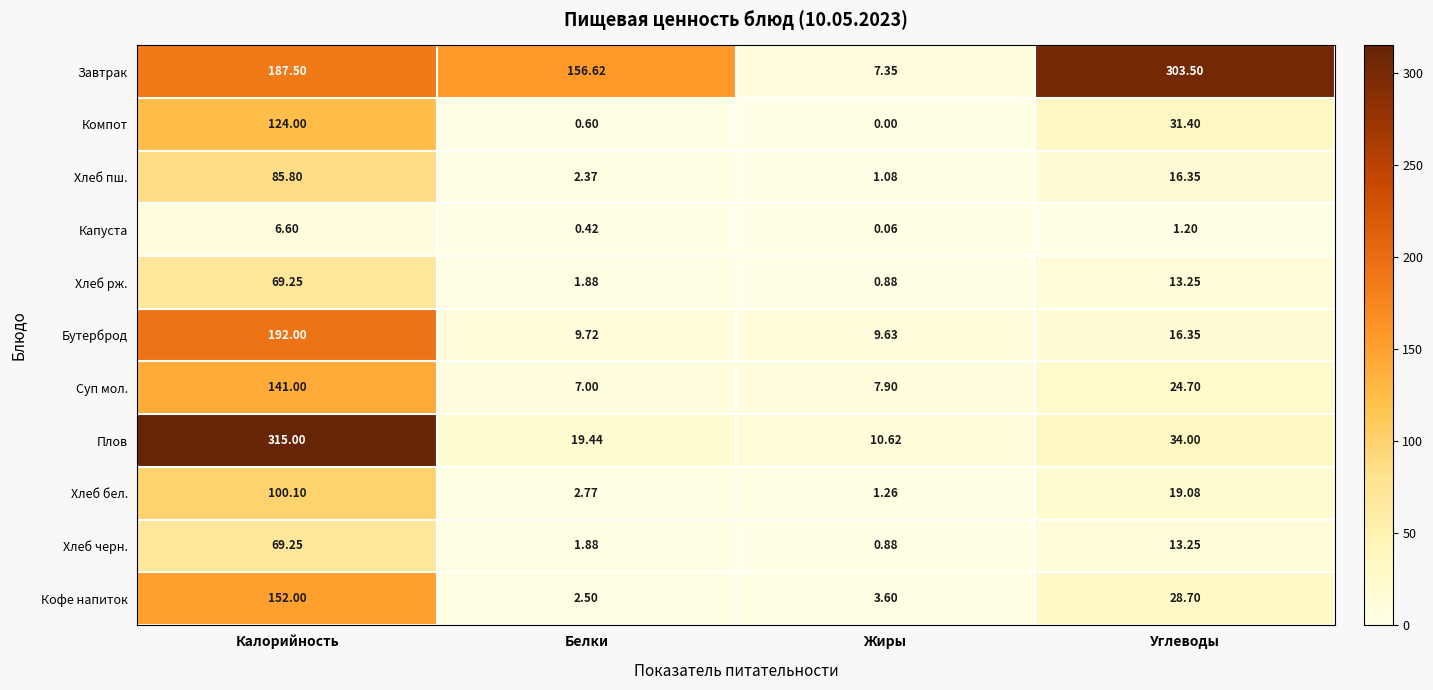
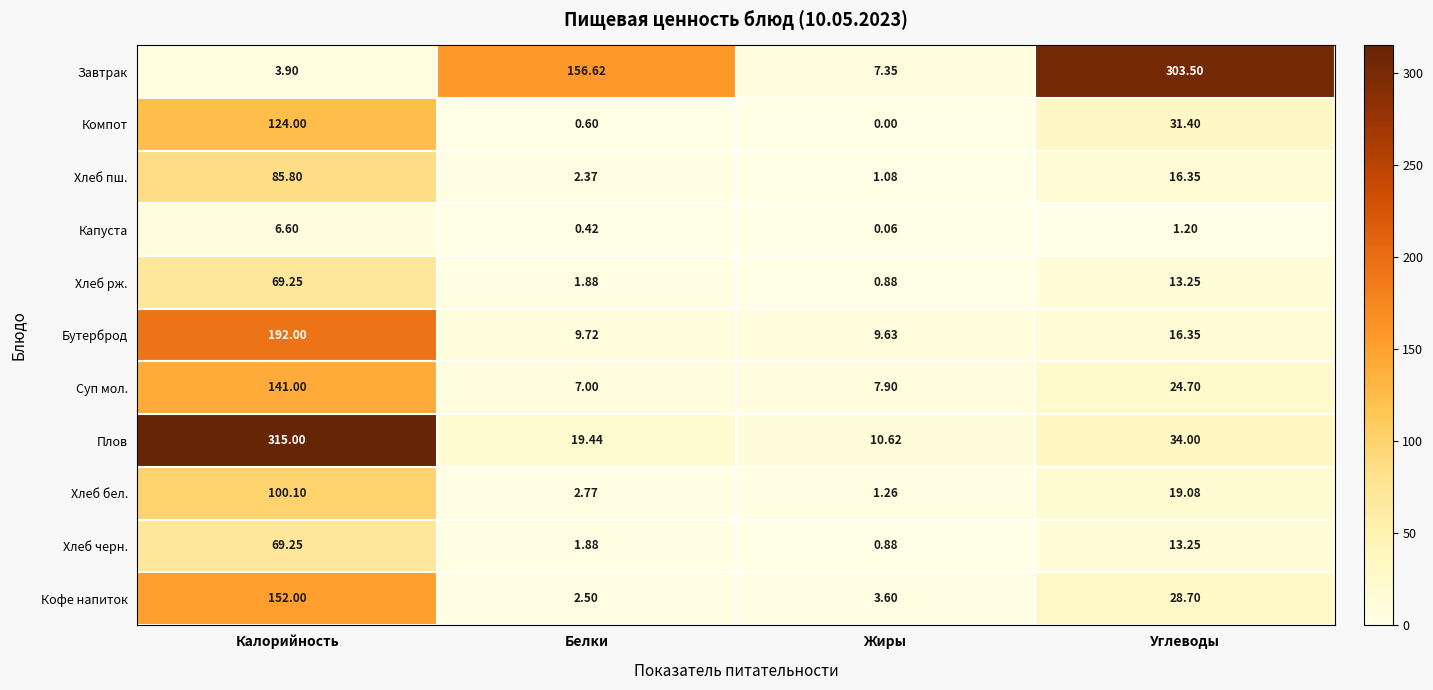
  {
    "Завтрак": {
-     "Калорийность": 187.50,
+     "Калорийность": 3.90,
      "Белки": 156.62,
      "Жиры": 7.35,
      "Углеводы": 303.50
    },
    "Компот": {
      "Калорийность": 124.00,
      "Белки": 0.60,
      "Жиры": 0.00,
      "Углеводы": 31.40
    },
    "Хлеб пш.": {
      "Калорийность": 85.80,
      "Белки": 2.37,
      "Жиры": 1.08,
      "Углеводы": 16.35
    },
    "Капуста": {
      "Калорийность": 6.60,
      "Белки": 0.42,
      "Жиры": 0.06,
      "Углеводы": 1.20
    },
    "Хлеб рж.": {
      "Калорийность": 69.25,
      "Белки": 1.88,
      "Жиры": 0.88,
      "Углеводы": 13.25
    },
    "Бутерброд": {
      "Калорийность": 192.00,
      "Белки": 9.72,
      "Жиры": 9.63,
      "Углеводы": 16.35
    },
    "Суп мол.": {
      "Калорийность": 141.00,
      "Белки": 7.00,
      "Жиры": 7.90,
      "Углеводы": 24.70
    },
    "Плов": {
      "Калорийность": 315.00,
      "Белки": 19.44,
      "Жиры": 10.62,
      "Углеводы": 34.00
    },
    "Хлеб бел.": {
      "Калорийность": 100.10,
      "Белки": 2.77,
      "Жиры": 1.26,
      "Углеводы": 19.08
    },
    "Хлеб черн.": {
      "Калорийность": 69.25,
      "Белки": 1.88,
      "Жиры": 0.88,
      "Углеводы": 13.25
    },
    "Кофе напиток": {
      "Калорийность": 152.00,
      "Белки": 2.50,
      "Жиры": 3.60,
      "Углеводы": 28.70
    }
  }
